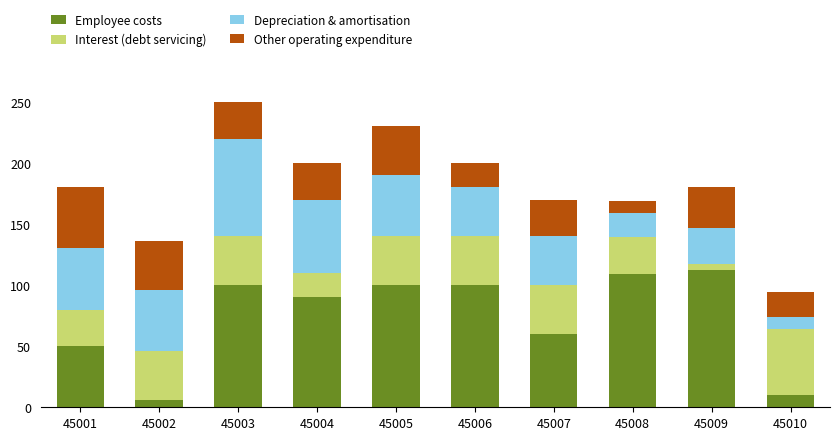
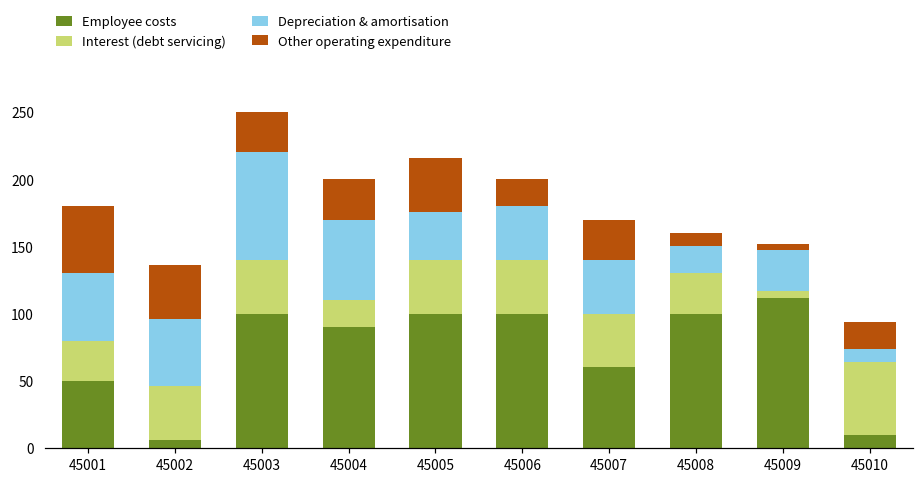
  {
    "Employee costs": {
      "45001": 50,
      "45002": 6,
      "45003": 100,
      "45004": 90,
      "45005": 100,
      "45006": 100,
      "45007": 60,
-     "45008": 109,
+     "45008": 100,
      "45009": 112,
      "45010": 10
    },
    "Interest (debt servicing)": {
      "45001": 30,
      "45002": 40,
      "45003": 40,
      "45004": 20,
      "45005": 40,
      "45006": 40,
      "45007": 40,
      "45008": 30,
      "45009": 5,
      "45010": 54
    },
    "Depreciation & amortisation": {
      "45001": 50,
      "45002": 50,
      "45003": 80,
      "45004": 60,
-     "45005": 50,
+     "45005": 36,
      "45006": 40,
      "45007": 40,
      "45008": 20,
      "45009": 30,
      "45010": 10
    },
    "Other operating expenditure": {
      "45001": 50,
      "45002": 40,
      "45003": 30,
      "45004": 30,
      "45005": 40,
      "45006": 20,
      "45007": 30,
      "45008": 10,
-     "45009": 33,
+     "45009": 5,
      "45010": 20
    }
  }
